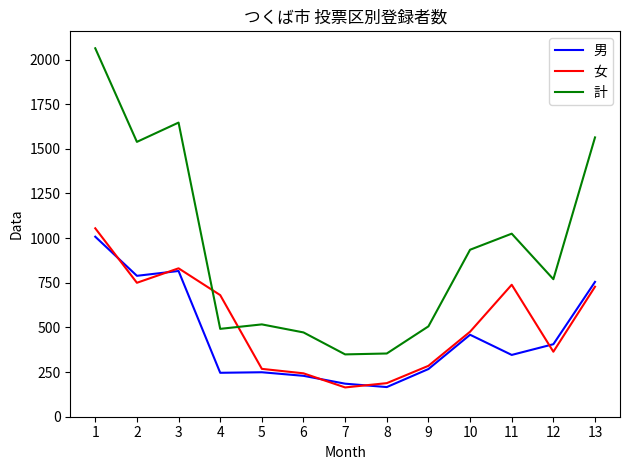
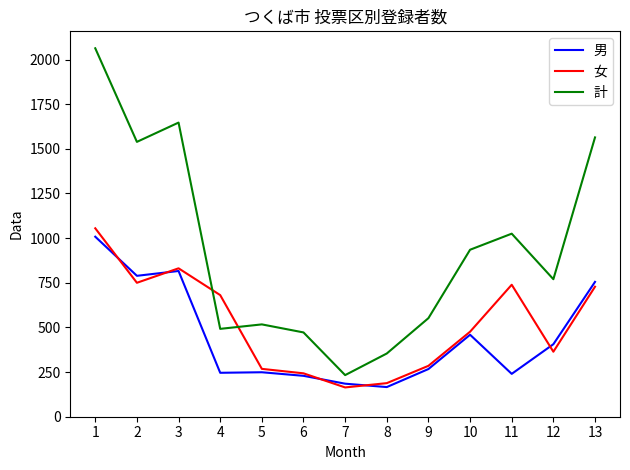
  {
    "男": {
      "1": 1010,
      "2": 790,
      "3": 820,
      "4": 250,
      "5": 250,
      "7": 190,
      "8": 170,
      "9": 270,
      "10": 460,
-     "11": 350,
+     "11": 240,
      "12": 410,
      "13": 760
    },
    "女": {
      "1": 1060,
      "2": 750,
      "3": 830,
      "4": 680,
      "5": 270,
      "7": 160,
      "8": 190,
      "9": 290,
      "10": 480,
      "11": 740,
      "12": 360,
      "13": 730
    },
    "計": {
      "1": 2060,
      "2": 1540,
      "3": 1650,
      "4": 490,
      "5": 520,
      "6": 470,
-     "7": 350,
+     "7": 230,
      "8": 350,
-     "9": 510,
+     "9": 550,
      "10": 940,
      "11": 1030,
      "12": 770,
      "13": 1560
    }
  }
